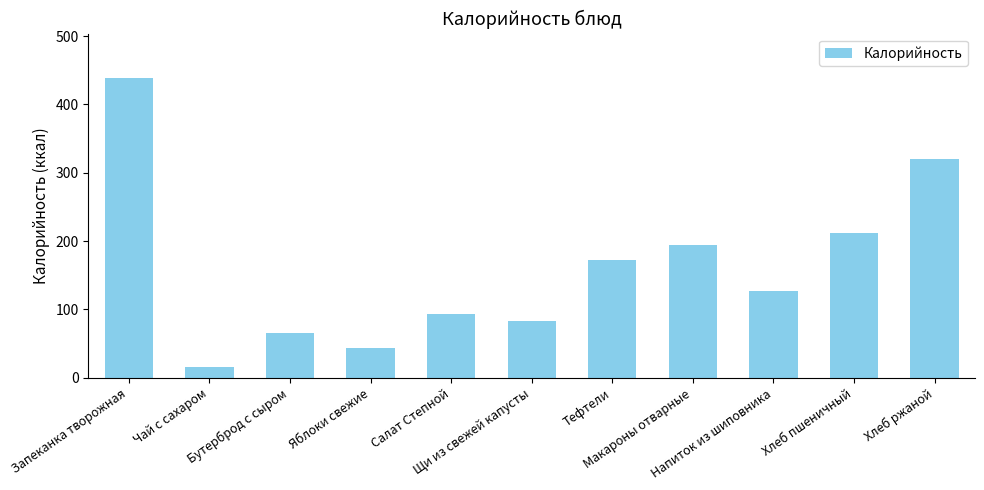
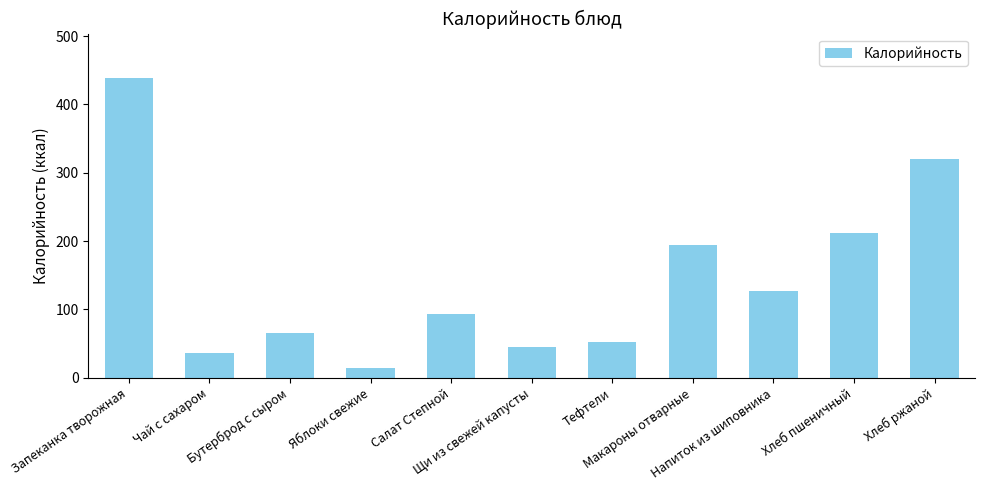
  {
    "Запеканка творожная": 440,
-   "Чай с сахаром": 20,
+   "Чай с сахаром": 40,
    "Бутерброд с сыром": 70,
-   "Яблоки свежие": 40,
+   "Яблоки свежие": 20,
    "Салат Степной": 90,
-   "Щи из свежей капусты": 80,
-   "Тефтели": 170,
+   "Щи из свежей капусты": 50,
+   "Тефтели": 50,
    "Макароны отварные": 190,
    "Напиток из шиповника": 130,
    "Хлеб пшеничный": 210,
    "Хлеб ржаной": 320
  }
